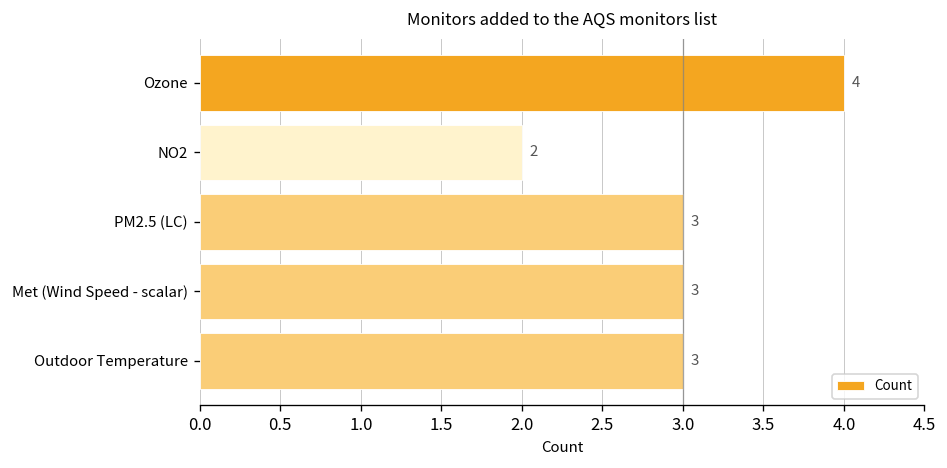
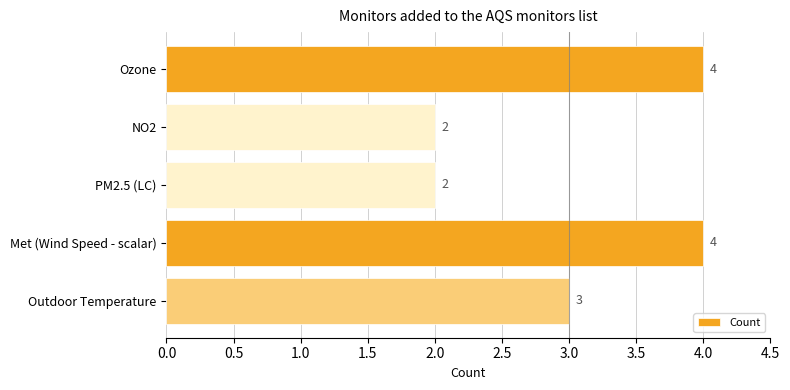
  {
    "Ozone": 4,
    "NO2": 2,
-   "PM2.5 (LC)": 3,
-   "Met (Wind Speed - scalar)": 3,
+   "PM2.5 (LC)": 2,
+   "Met (Wind Speed - scalar)": 4,
    "Outdoor Temperature": 3
  }
